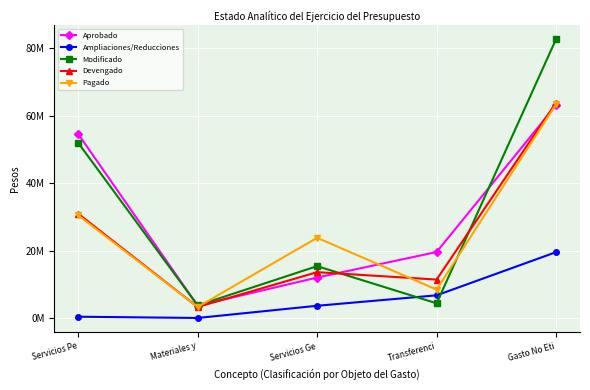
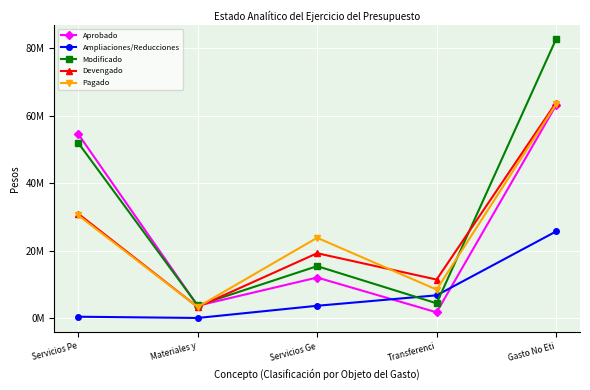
  {
    "Aprobado": {
      "Servicios Pe": 55000000,
      "Servicios Ge": 12000000,
-     "Transferenci": 20000000
+     "Transferenci": 2000000
    },
    "Ampliaciones/Reducciones": {
      "Servicios Pe": 0,
      "Materiales y": 0,
      "Servicios Ge": 4000000,
      "Transferenci": 7000000,
-     "Gasto No Eti": 20000000
+     "Gasto No Eti": 26000000
    },
    "Modificado": {
      "Servicios Pe": 52000000,
      "Servicios Ge": 15000000,
      "Transferenci": 4000000,
      "Gasto No Eti": 83000000
    },
    "Devengado": {
-     "Servicios Ge": 14000000,
+     "Servicios Ge": 19000000,
      "Transferenci": 11000000
    },
    "Pagado": {
      "Servicios Ge": 24000000,
      "Transferenci": 8000000
    }
  }
